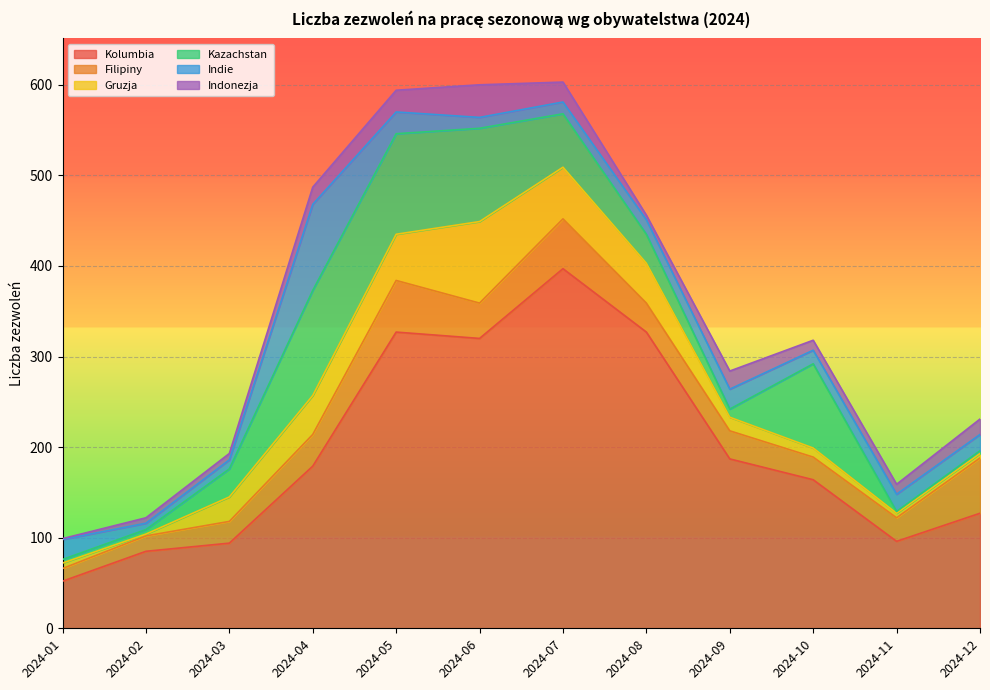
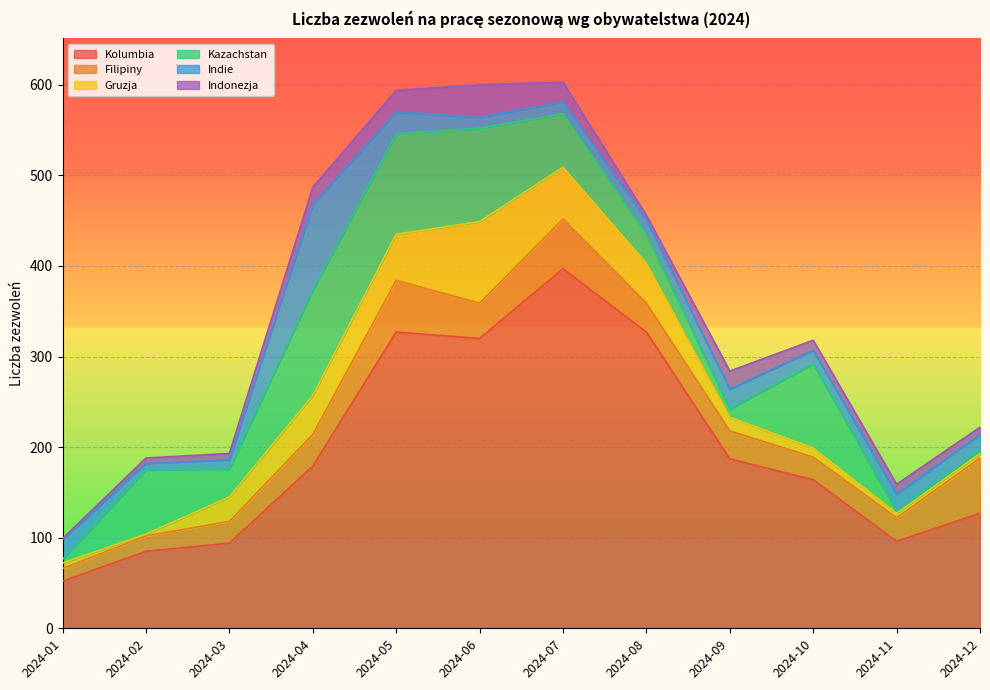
  {
    "Gruzja": {
      "2024-01": 10,
      "2024-03": 30,
      "2024-04": 40,
      "2024-05": 50,
      "2024-06": 90,
      "2024-07": 60,
      "2024-08": 40,
      "2024-09": 20,
      "2024-10": 10,
      "2024-12": 10
    },
    "Kazachstan": {
      "2024-01": 0,
-     "2024-02": 10,
+     "2024-02": 70,
      "2024-03": 30,
      "2024-04": 120,
      "2024-05": 110,
      "2024-06": 100,
      "2024-07": 60,
      "2024-08": 30,
      "2024-09": 10,
      "2024-10": 90,
      "2024-12": 0
    },
    "Indie": {
      "2024-02": 10,
      "2024-03": 10,
      "2024-04": 100,
      "2024-05": 20,
      "2024-06": 10,
      "2024-07": 10,
      "2024-08": 20,
      "2024-09": 20,
      "2024-10": 20,
      "2024-11": 20,
      "2024-12": 20
    },
    "Indonezja": {
      "2024-02": 10,
      "2024-03": 10,
      "2024-04": 20,
      "2024-05": 20,
      "2024-06": 40,
      "2024-07": 20,
      "2024-08": 10,
      "2024-09": 20,
      "2024-10": 10,
      "2024-11": 10,
-     "2024-12": 20
+     "2024-12": 10
    }
  }
